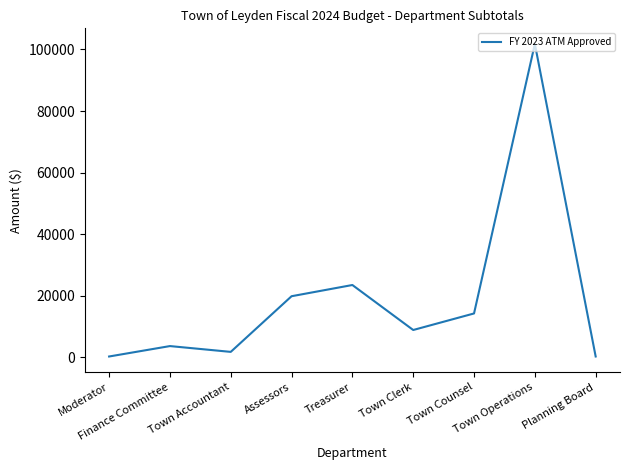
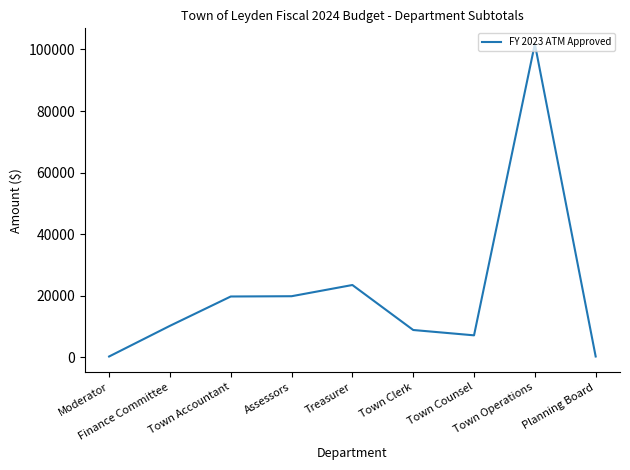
  {
    "Moderator": 0,
-   "Finance Committee": 4000,
-   "Town Accountant": 2000,
+   "Finance Committee": 10000,
+   "Town Accountant": 20000,
    "Assessors": 20000,
    "Treasurer": 23000,
    "Town Clerk": 9000,
-   "Town Counsel": 14000,
+   "Town Counsel": 7000,
    "Planning Board": 0
  }
